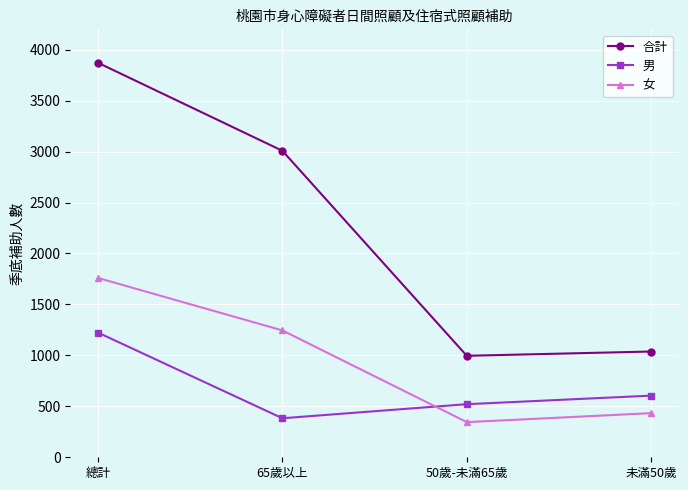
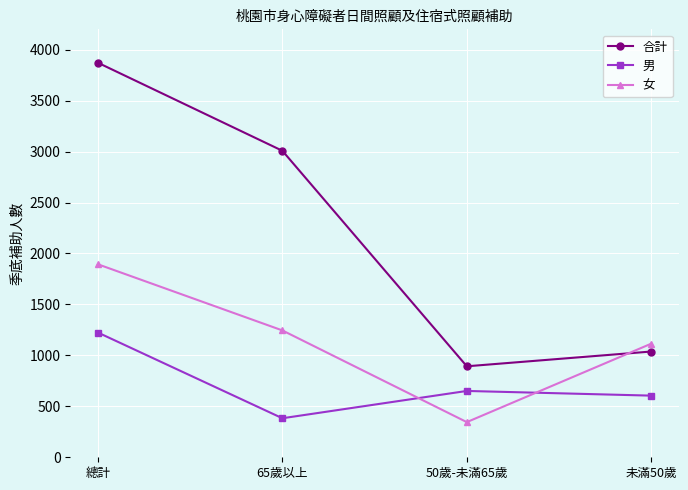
  {
    "合計": {
      "總計": 3870,
      "65歲以上": 3010,
-     "50歲-未滿65歲": 1000,
+     "50歲-未滿65歲": 890,
      "未滿50歲": 1040
    },
    "男": {
      "總計": 1220,
      "65歲以上": 380,
-     "50歲-未滿65歲": 520,
+     "50歲-未滿65歲": 650,
      "未滿50歲": 610
    },
    "女": {
-     "總計": 1760,
+     "總計": 1890,
      "65歲以上": 1250,
      "50歲-未滿65歲": 350,
-     "未滿50歲": 430
+     "未滿50歲": 1120
    }
  }
